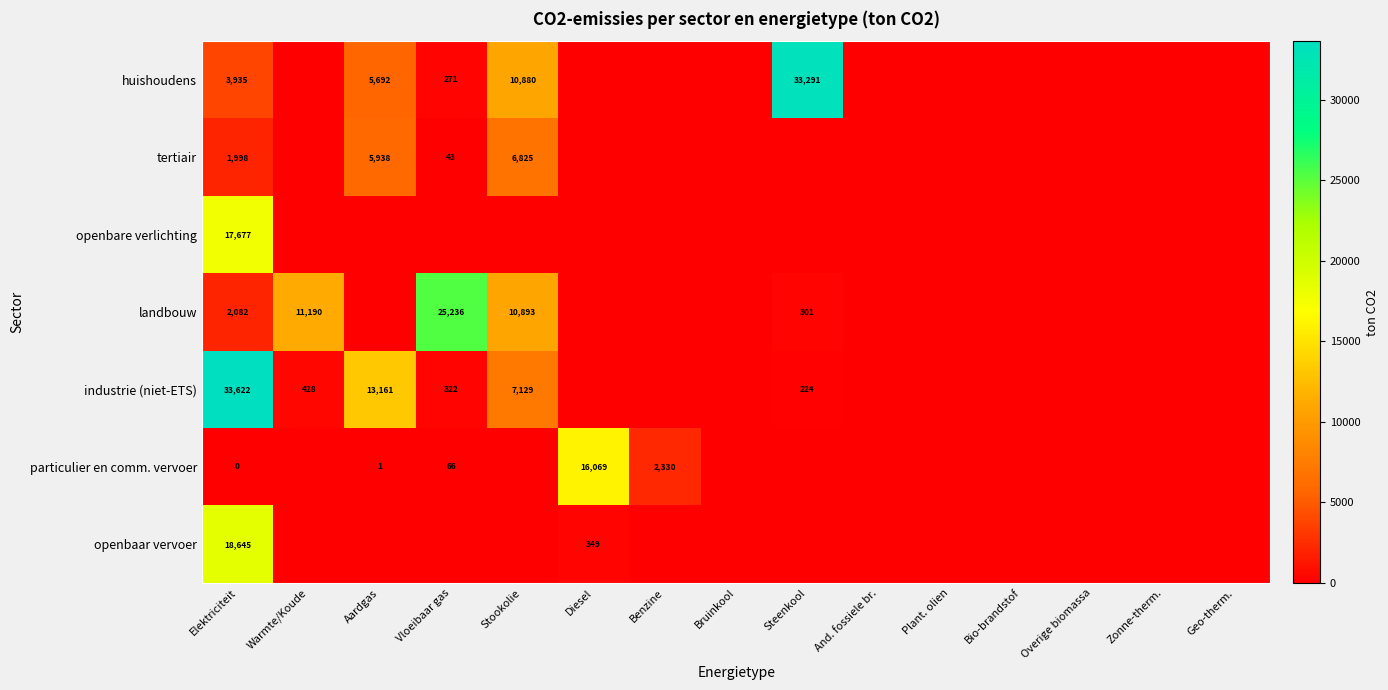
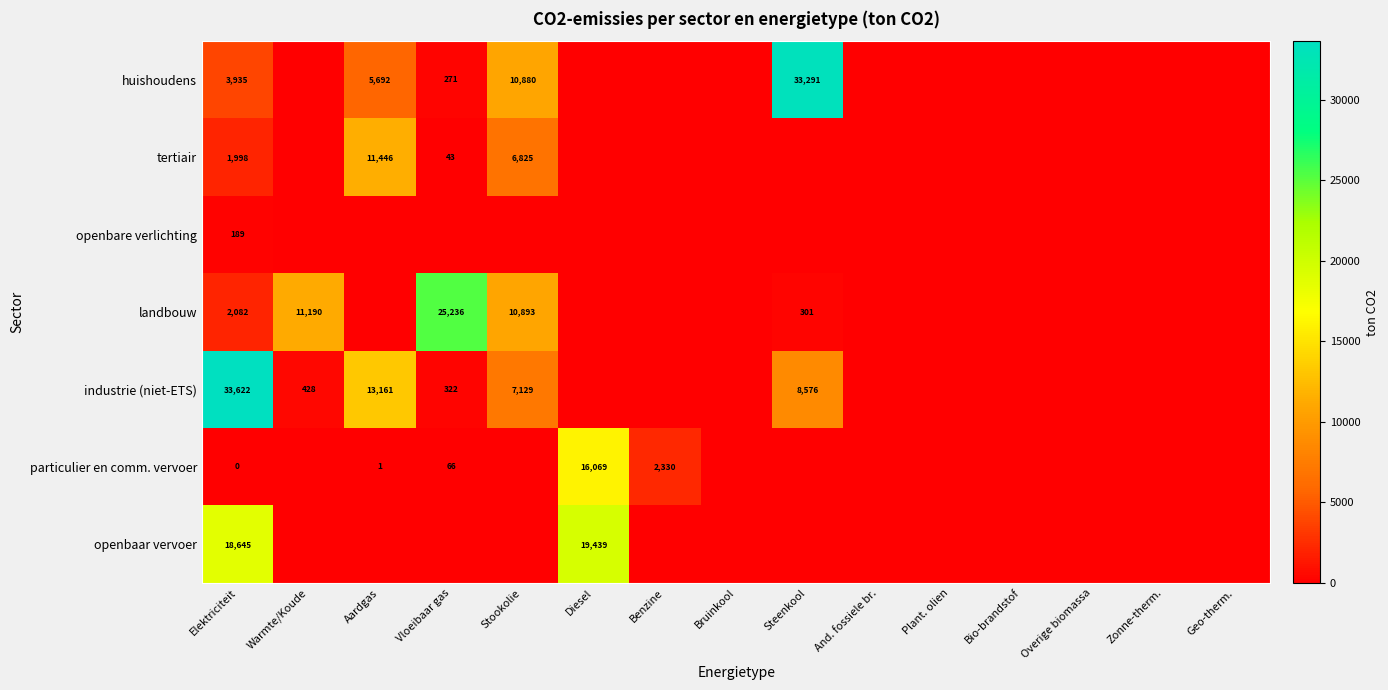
  {
    "huishoudens": {
      "Elektriciteit": "3,935",
      "Aardgas": "5,692",
      "Vloeibaar gas": "271",
      "Stookolie": "10,880",
      "Steenkool": "33,291"
    },
    "tertiair": {
      "Elektriciteit": "1,998",
-     "Aardgas": "5,938",
+     "Aardgas": "11,446",
      "Vloeibaar gas": "43",
      "Stookolie": "6,825"
    },
    "openbare verlichting": {
-     "Elektriciteit": "17,677"
+     "Elektriciteit": "189"
    },
    "landbouw": {
      "Elektriciteit": "2,082",
      "Warmte/Koude": "11,190",
      "Vloeibaar gas": "25,236",
      "Stookolie": "10,893",
      "Steenkool": "301"
    },
    "industrie (niet-ETS)": {
      "Elektriciteit": "33,622",
      "Warmte/Koude": "428",
      "Aardgas": "13,161",
      "Vloeibaar gas": "322",
      "Stookolie": "7,129",
-     "Steenkool": "224"
+     "Steenkool": "8,576"
    },
    "particulier en comm. vervoer": {
      "Elektriciteit": "0",
      "Aardgas": "1",
      "Vloeibaar gas": "66",
      "Diesel": "16,069",
      "Benzine": "2,330"
    },
    "openbaar vervoer": {
      "Elektriciteit": "18,645",
-     "Diesel": "349"
+     "Diesel": "19,439"
    }
  }
